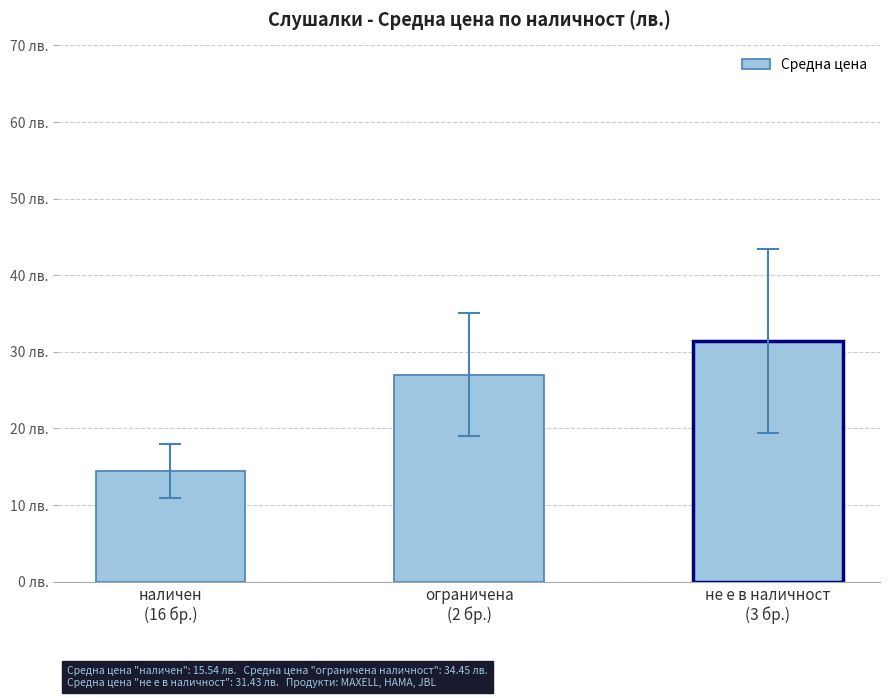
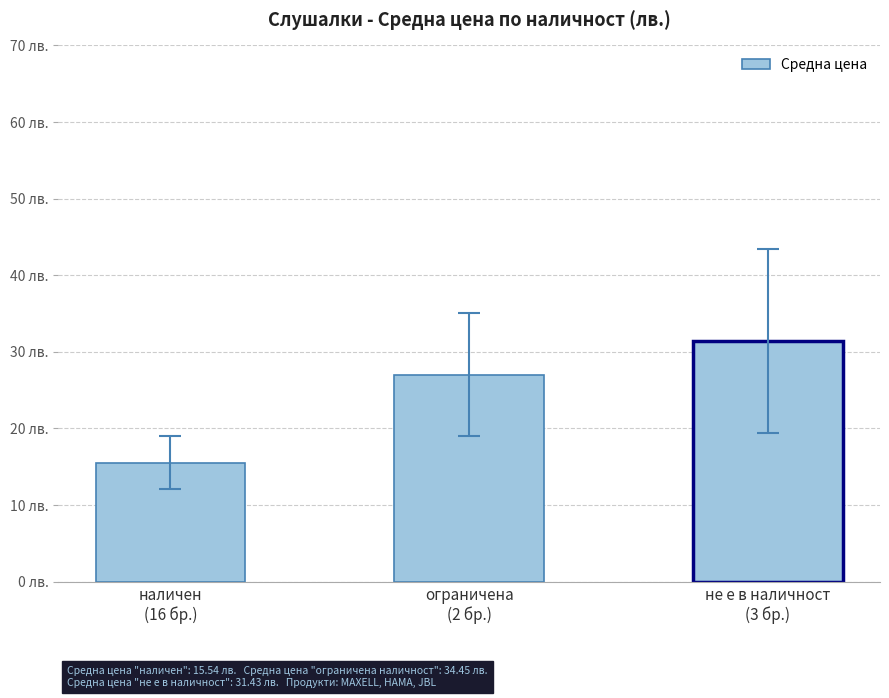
  {
    "Средна цена": {
-     "наличен (16 бр.)": "14 лв.",
+     "наличен (16 бр.)": "16 лв.",
      "ограничена (2 бр.)": "27 лв.",
      "не е в наличност (3 бр.)": "31 лв."
    }
  }
